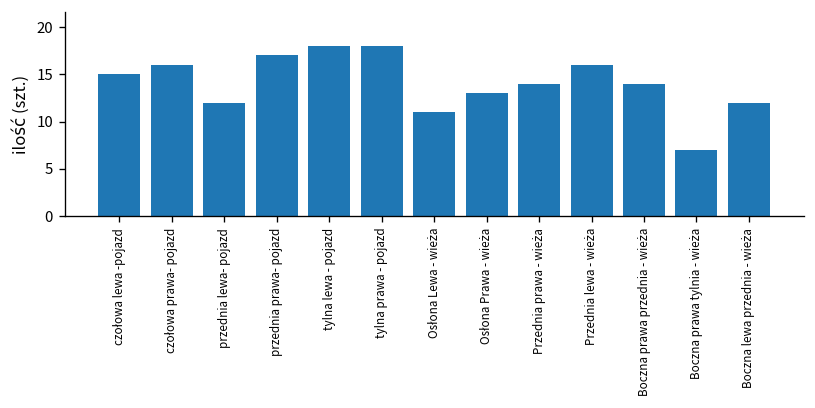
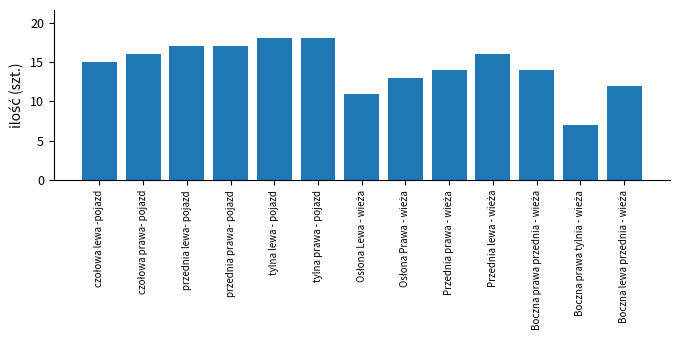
  {
    "czołowa lewa -pojazd": 15,
    "czołowa prawa- pojazd": 16,
-   "przednia lewa- pojazd": 12,
+   "przednia lewa- pojazd": 17,
    "przednia prawa- pojazd": 17,
    "tylna lewa - pojazd": 18,
    "tylna prawa - pojazd": 18,
    "Osłona Lewa - wieża": 11,
    "Osłona Prawa - wieża": 13,
    "Przednia prawa - wieża": 14,
    "Przednia lewa - wieża": 16,
    "Boczna prawa przednia - wieża": 14,
    "Boczna prawa tylnia - wieża": 7,
    "Boczna lewa przednia - wieża": 12
  }
